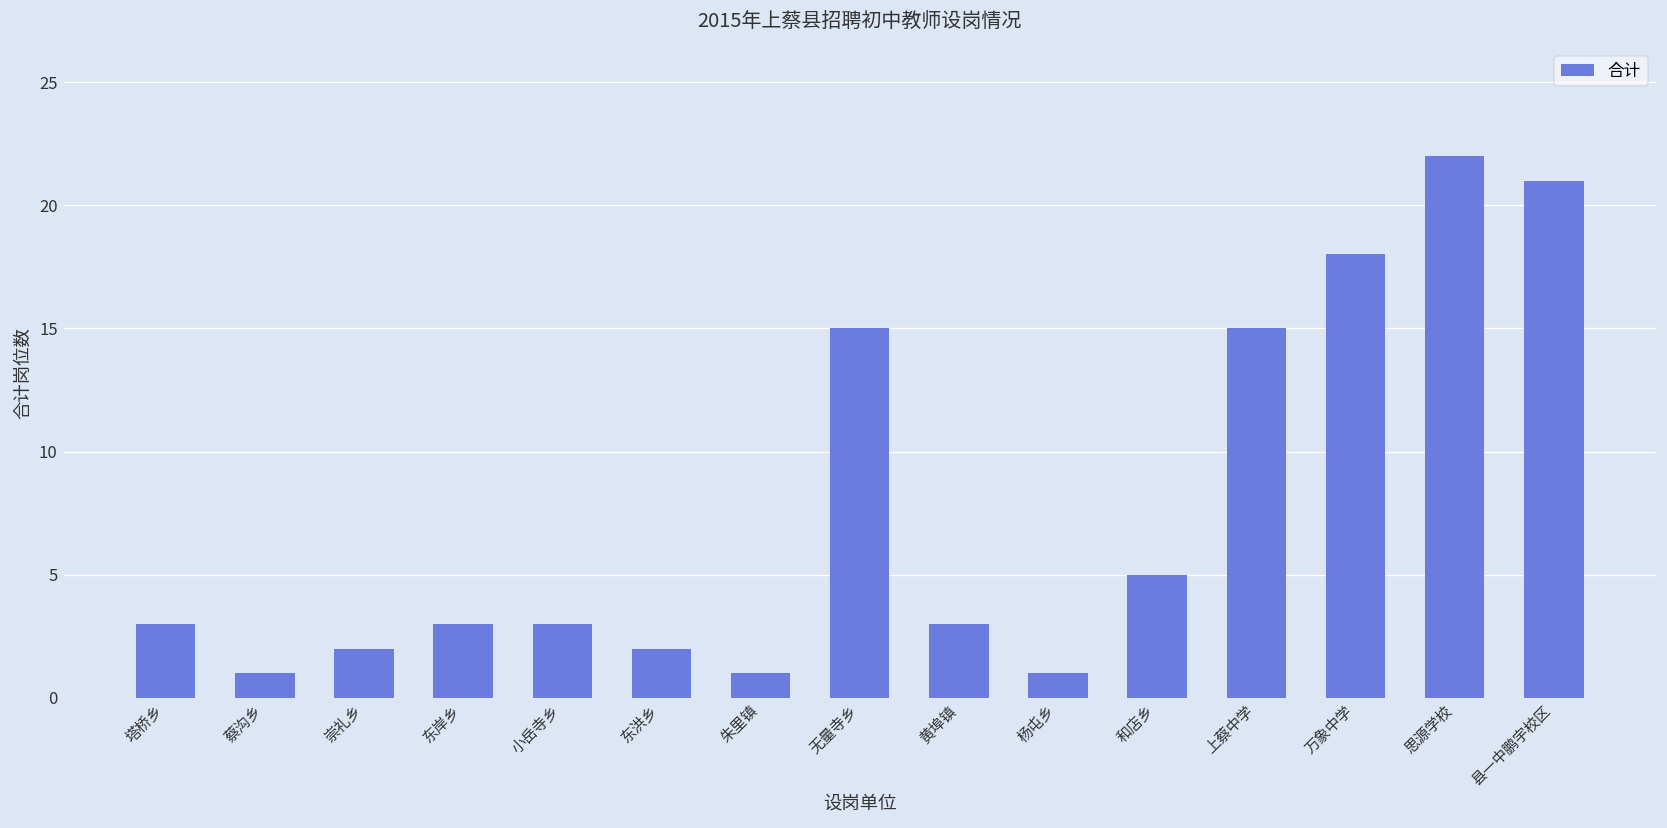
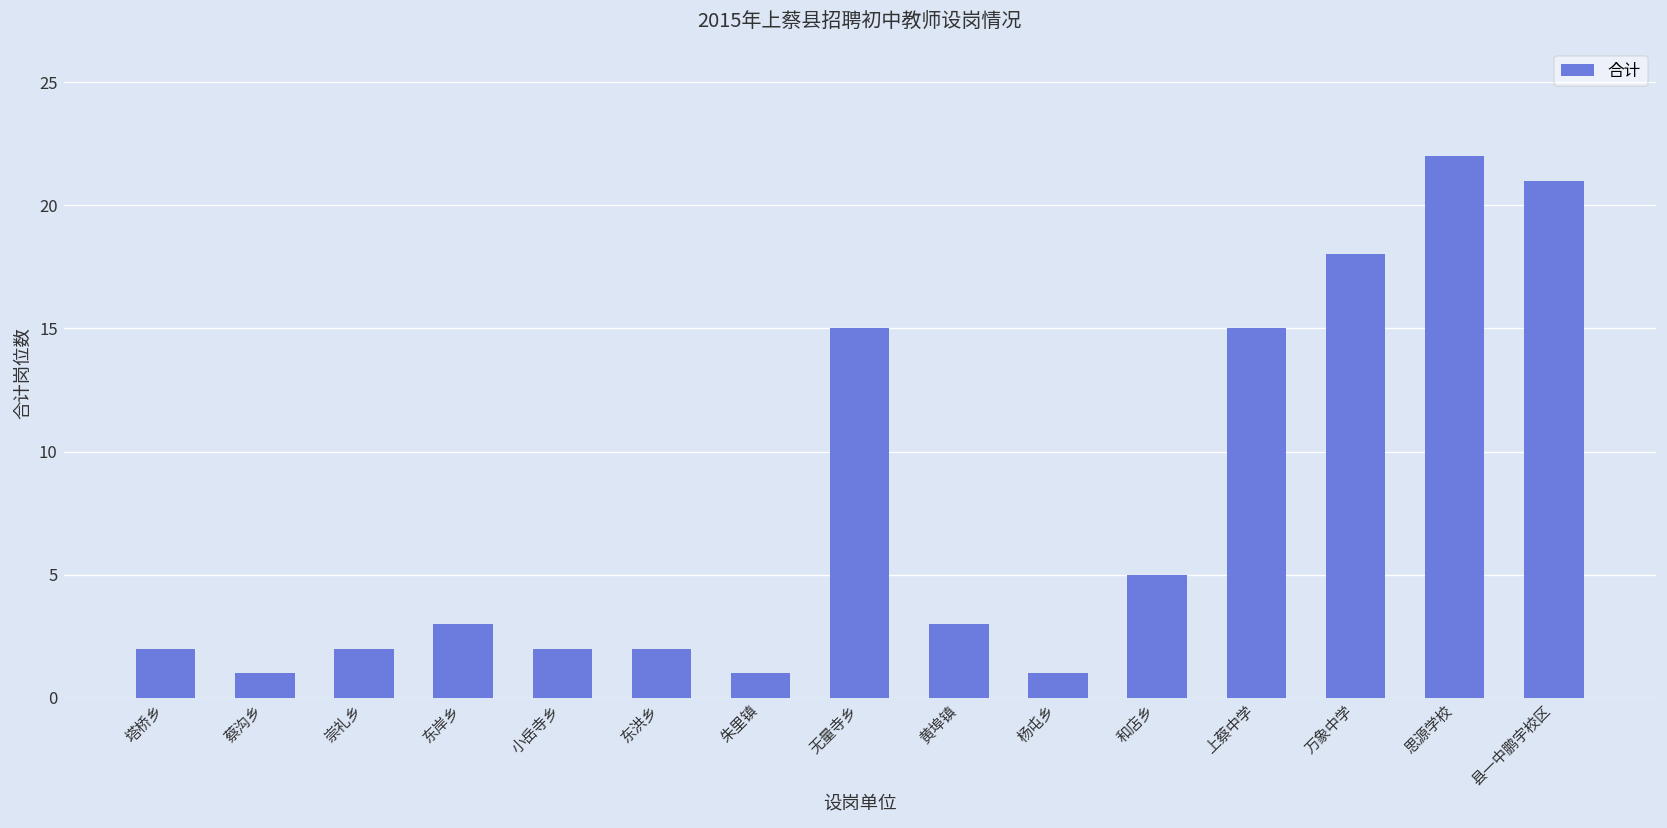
  {
-   "塔桥乡": 3,
+   "塔桥乡": 2,
    "蔡沟乡": 1,
    "崇礼乡": 2,
    "东岸乡": 3,
-   "小岳寺乡": 3,
+   "小岳寺乡": 2,
    "东洪乡": 2,
    "朱里镇": 1,
    "无量寺乡": 15,
    "黄埠镇": 3,
    "杨屯乡": 1,
    "和店乡": 5,
    "上蔡中学": 15,
    "万象中学": 18,
    "思源学校": 22,
    "县一中鹏宇校区": 21
  }
